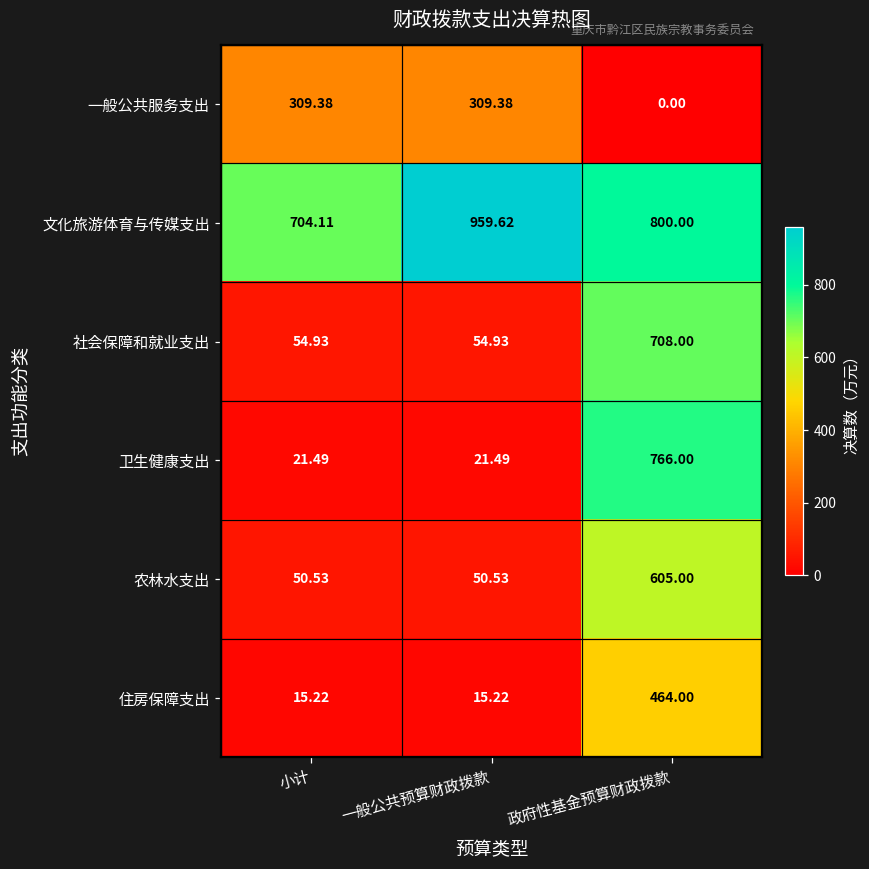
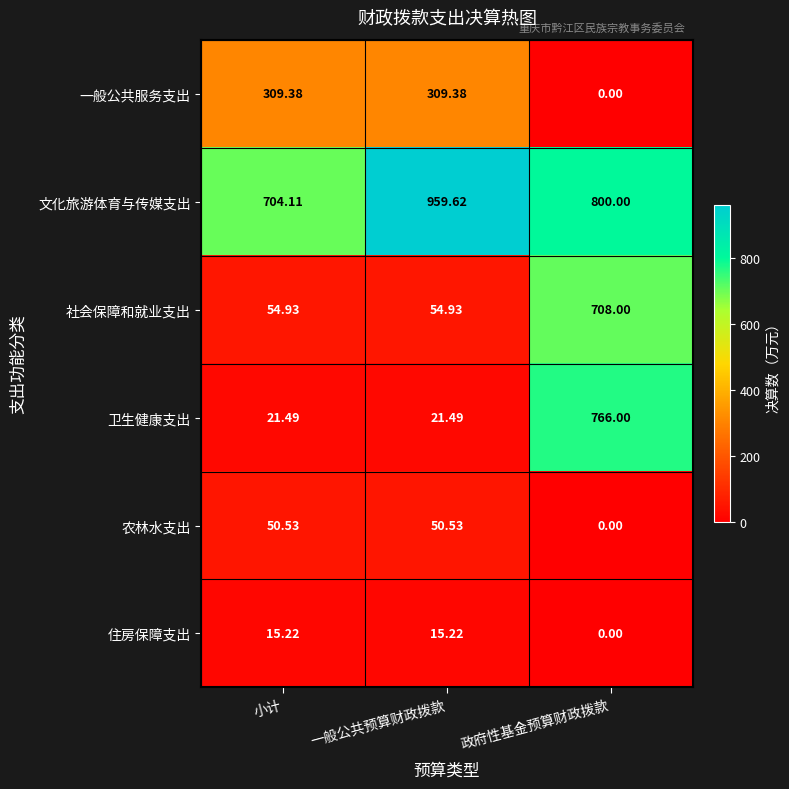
  {
    "一般公共服务支出": {
      "小计": 309.38,
      "一般公共预算财政拨款": 309.38,
      "政府性基金预算财政拨款": 0.00
    },
    "文化旅游体育与传媒支出": {
      "小计": 704.11,
      "一般公共预算财政拨款": 959.62,
      "政府性基金预算财政拨款": 800.00
    },
    "社会保障和就业支出": {
      "小计": 54.93,
      "一般公共预算财政拨款": 54.93,
      "政府性基金预算财政拨款": 708.00
    },
    "卫生健康支出": {
      "小计": 21.49,
      "一般公共预算财政拨款": 21.49,
      "政府性基金预算财政拨款": 766.00
    },
    "农林水支出": {
      "小计": 50.53,
      "一般公共预算财政拨款": 50.53,
-     "政府性基金预算财政拨款": 605.00
+     "政府性基金预算财政拨款": 0.00
    },
    "住房保障支出": {
      "小计": 15.22,
      "一般公共预算财政拨款": 15.22,
-     "政府性基金预算财政拨款": 464.00
+     "政府性基金预算财政拨款": 0.00
    }
  }
